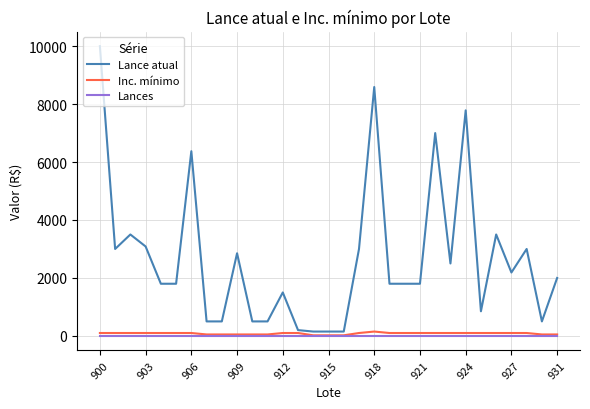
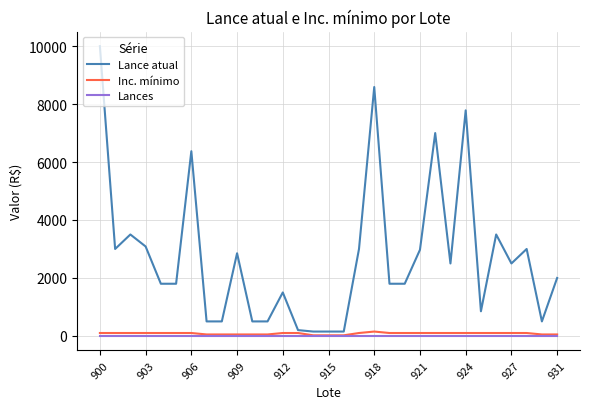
  {
    "Lance atual": {
      "903": 3100,
      "906": 6400,
      "909": 2900,
      "912": 1500,
      "915": 200,
      "918": 8600,
-     "921": 1800,
+     "921": 3000,
      "924": 7800,
-     "927": 2200,
+     "927": 2500,
      "931": 2000
    },
    "Inc. mínimo": {
      "900": 100,
      "903": 100,
      "906": 100,
      "912": 100,
      "918": 200,
      "921": 100,
      "924": 100,
      "927": 100
    },
    "Lances": {
      "900": 0,
      "903": 0,
      "906": 0,
      "912": 0,
      "918": 0,
      "921": 0,
      "924": 0,
      "927": 0
    }
  }
